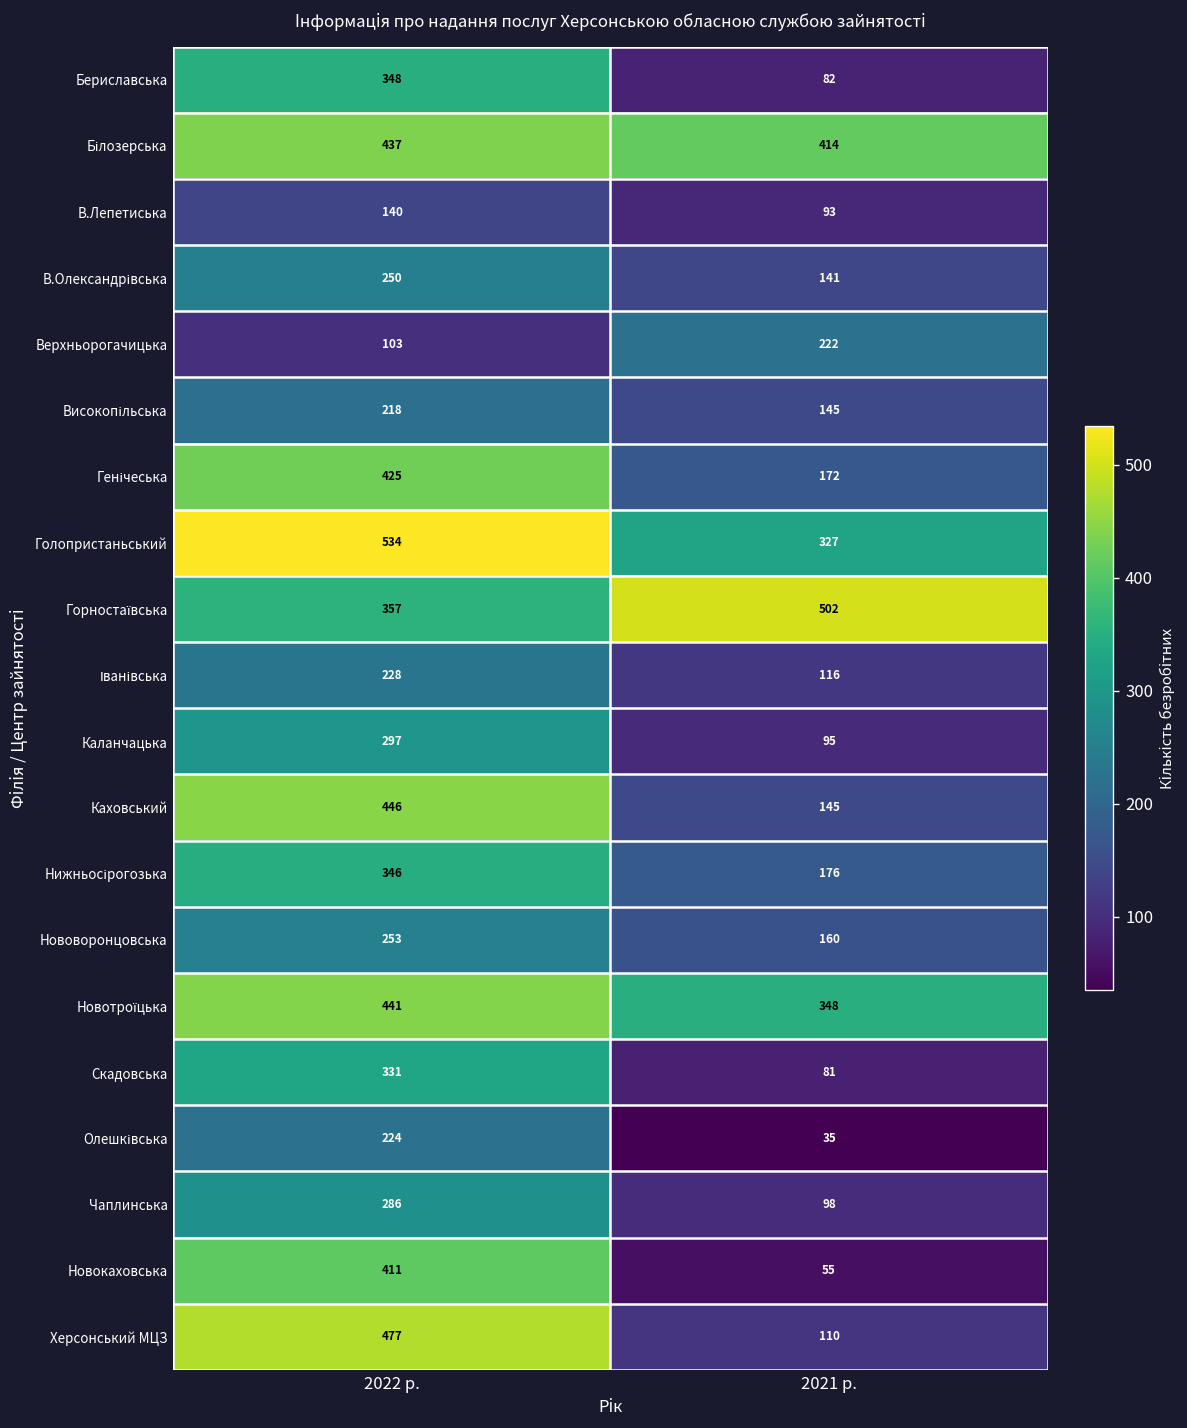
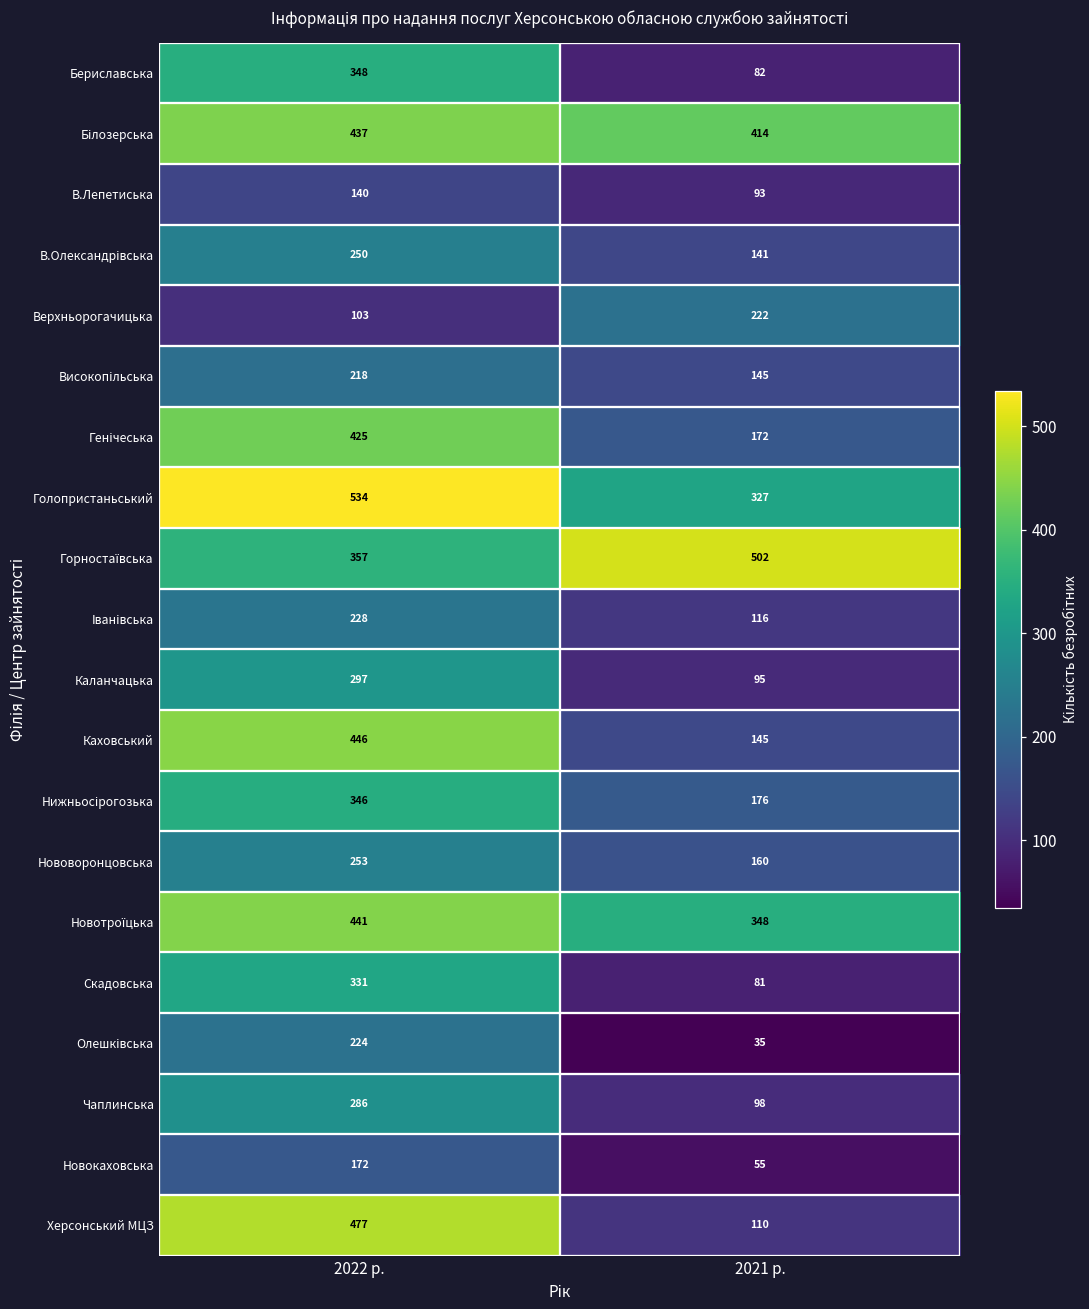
  {
    "Бериславська": {
      "2022 р.": 348,
      "2021 р.": 82
    },
    "Білозерська": {
      "2022 р.": 437,
      "2021 р.": 414
    },
    "В.Лепетиська": {
      "2022 р.": 140,
      "2021 р.": 93
    },
    "В.Олександрівська": {
      "2022 р.": 250,
      "2021 р.": 141
    },
    "Верхньорогачицька": {
      "2022 р.": 103,
      "2021 р.": 222
    },
    "Високопільська": {
      "2022 р.": 218,
      "2021 р.": 145
    },
    "Генічеська": {
      "2022 р.": 425,
      "2021 р.": 172
    },
    "Голопристаньський": {
      "2022 р.": 534,
      "2021 р.": 327
    },
    "Горностаївська": {
      "2022 р.": 357,
      "2021 р.": 502
    },
    "Іванівська": {
      "2022 р.": 228,
      "2021 р.": 116
    },
    "Каланчацька": {
      "2022 р.": 297,
      "2021 р.": 95
    },
    "Каховський": {
      "2022 р.": 446,
      "2021 р.": 145
    },
    "Нижньосірогозька": {
      "2022 р.": 346,
      "2021 р.": 176
    },
    "Нововоронцовська": {
      "2022 р.": 253,
      "2021 р.": 160
    },
    "Новотроїцька": {
      "2022 р.": 441,
      "2021 р.": 348
    },
    "Скадовська": {
      "2022 р.": 331,
      "2021 р.": 81
    },
    "Олешківська": {
      "2022 р.": 224,
      "2021 р.": 35
    },
    "Чаплинська": {
      "2022 р.": 286,
      "2021 р.": 98
    },
    "Новокаховська": {
-     "2022 р.": 411,
+     "2022 р.": 172,
      "2021 р.": 55
    },
    "Херсонський МЦЗ": {
      "2022 р.": 477,
      "2021 р.": 110
    }
  }
